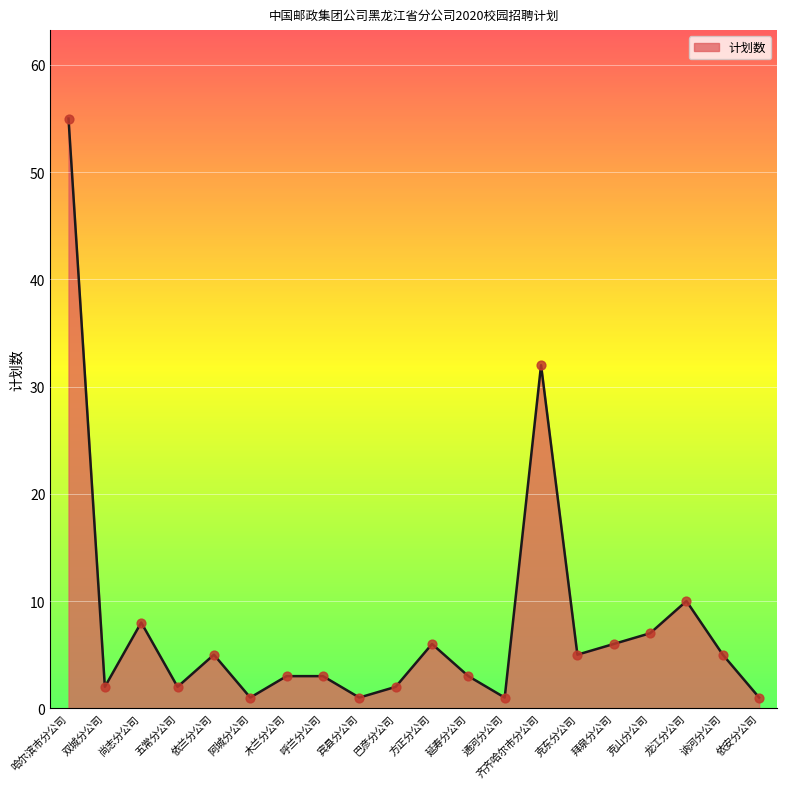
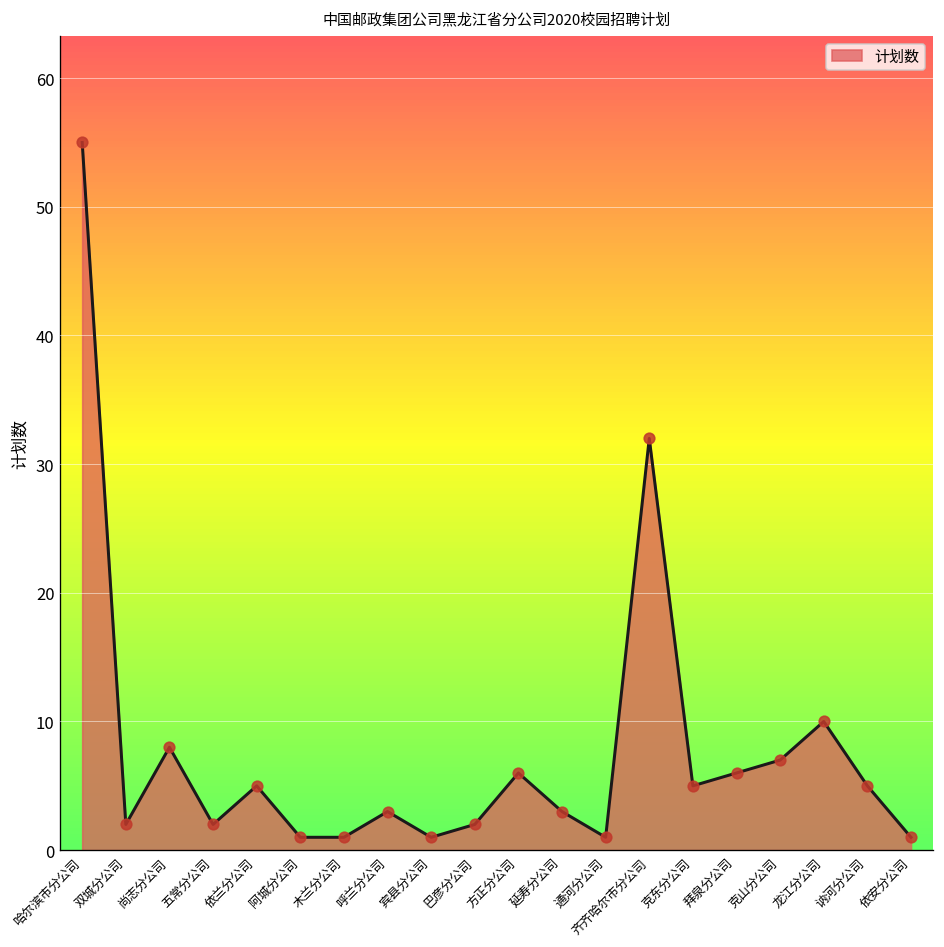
  {
    "哈尔滨市分公司": 55,
    "双城分公司": 2,
    "尚志分公司": 8,
    "五常分公司": 2,
    "依兰分公司": 5,
    "阿城分公司": 1,
-   "木兰分公司": 3,
+   "木兰分公司": 1,
    "呼兰分公司": 3,
    "宾县分公司": 1,
    "巴彦分公司": 2,
    "方正分公司": 6,
    "延寿分公司": 3,
    "通河分公司": 1,
    "齐齐哈尔市分公司": 32,
    "克东分公司": 5,
    "拜泉分公司": 6,
    "克山分公司": 7,
    "龙江分公司": 10,
    "讷河分公司": 5,
    "依安分公司": 1
  }
